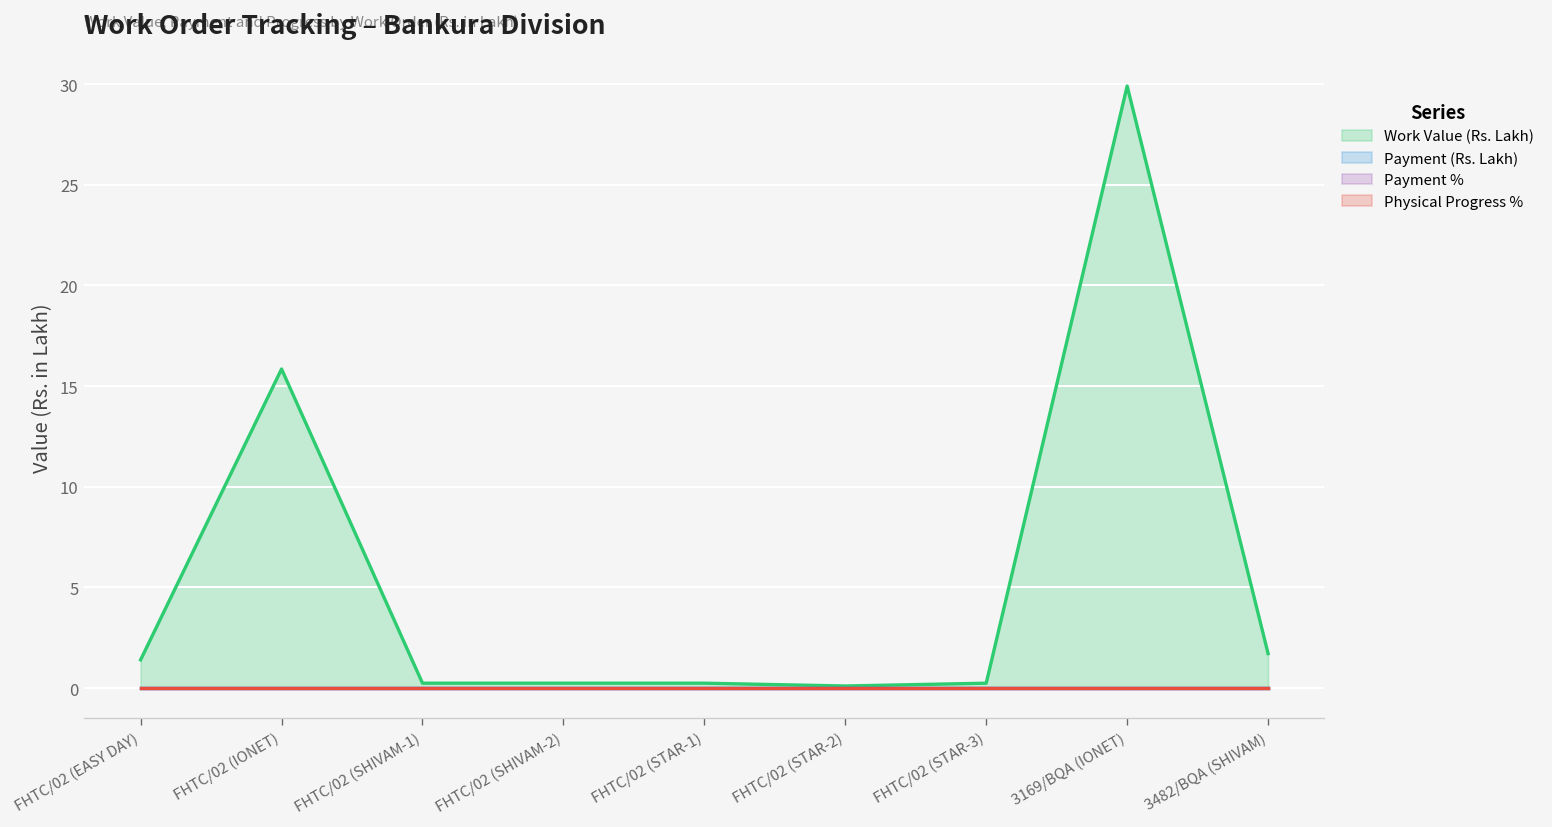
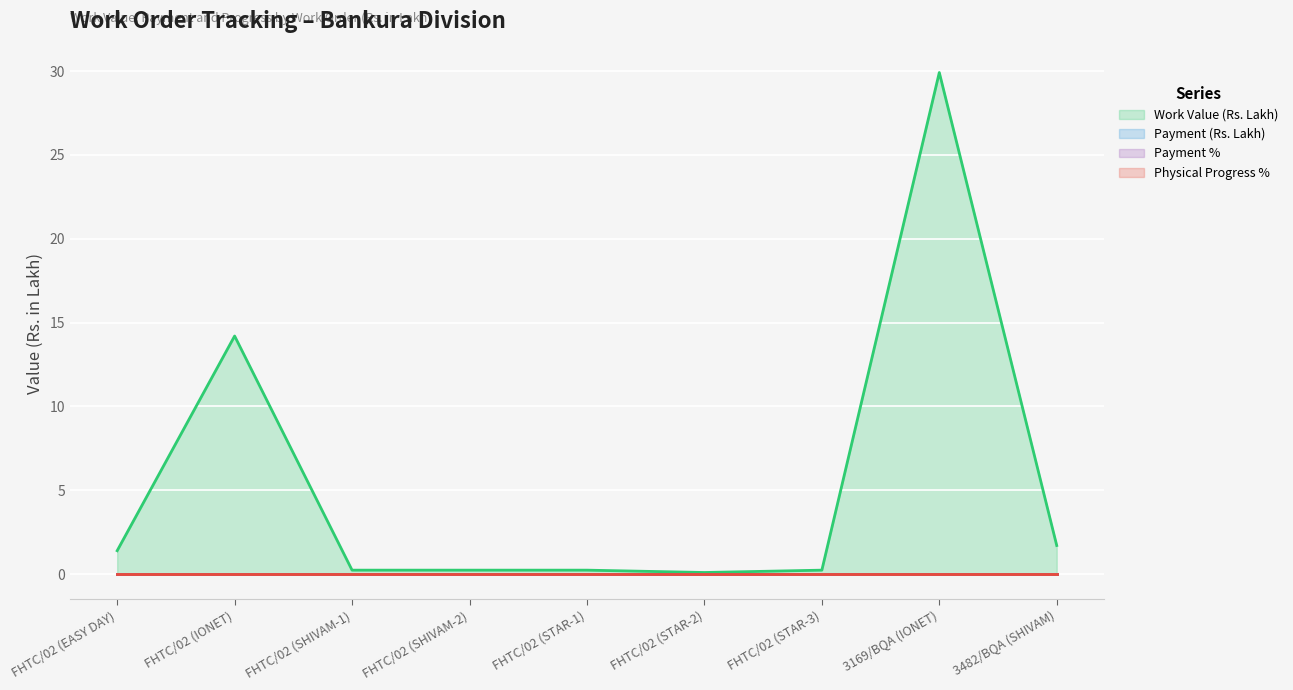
  {
    "Work Value (Rs. Lakh)": {
      "FHTC/02 (EASY DAY)": 1.4,
-     "FHTC/02 (IONET)": 15.9,
+     "FHTC/02 (IONET)": 14.2,
      "FHTC/02 (SHIVAM-1)": 0.2,
      "FHTC/02 (SHIVAM-2)": 0.2,
      "FHTC/02 (STAR-1)": 0.2,
      "FHTC/02 (STAR-3)": 0.2,
      "3169/BQA (IONET)": 29.9,
      "3482/BQA (SHIVAM)": 1.7
    },
    "Physical Progress %": {
      "FHTC/02 (EASY DAY)": 0.0,
      "FHTC/02 (IONET)": 0.0,
      "FHTC/02 (SHIVAM-1)": 0.0,
      "FHTC/02 (SHIVAM-2)": 0.0,
      "FHTC/02 (STAR-1)": 0.0,
      "FHTC/02 (STAR-3)": 0.0,
      "3169/BQA (IONET)": 0.0,
      "3482/BQA (SHIVAM)": 0.0
    }
  }
